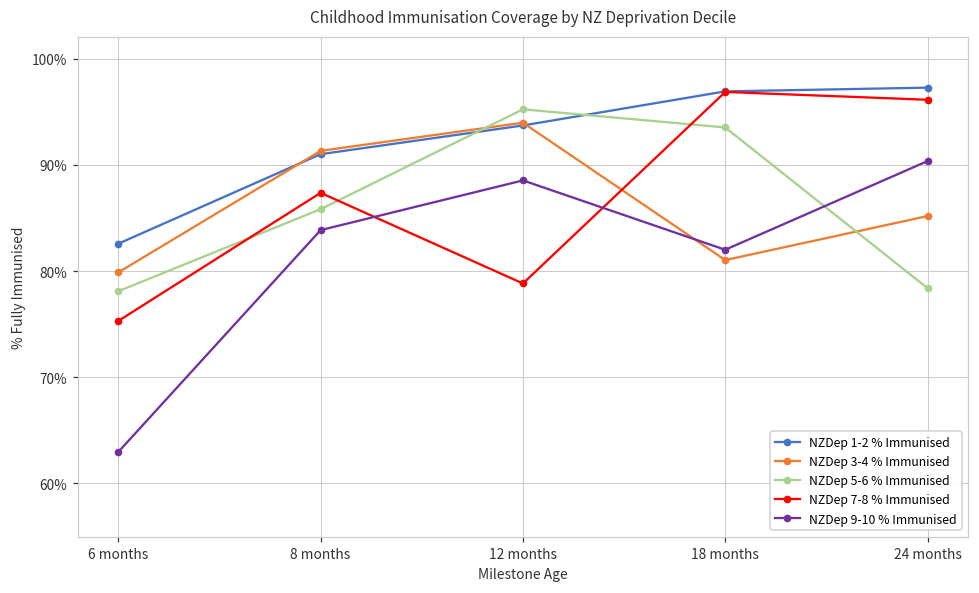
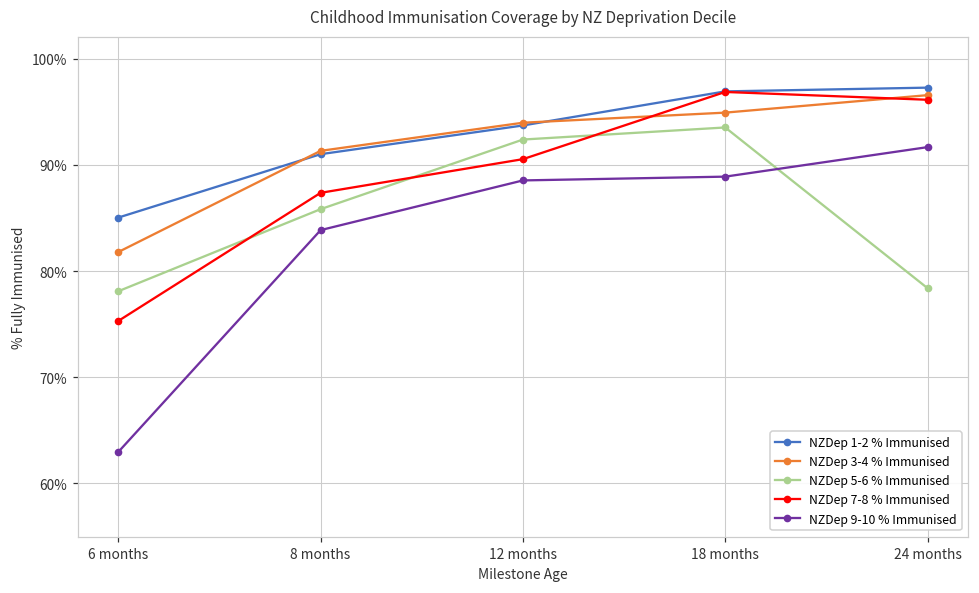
  {
    "NZDep 1-2 % Immunised": {
-     "6 months": "83%",
+     "6 months": "85%",
      "8 months": "91%",
      "24 months": "97%"
    },
    "NZDep 3-4 % Immunised": {
-     "6 months": "80%",
+     "6 months": "82%",
      "8 months": "91%",
-     "18 months": "81%",
-     "24 months": "85%"
+     "18 months": "95%",
+     "24 months": "97%"
    },
    "NZDep 5-6 % Immunised": {
      "6 months": "78%",
      "8 months": "86%",
-     "12 months": "95%",
+     "12 months": "92%",
      "18 months": "94%",
      "24 months": "78%"
    },
    "NZDep 7-8 % Immunised": {
      "6 months": "75%",
      "8 months": "87%",
-     "12 months": "79%",
+     "12 months": "91%",
      "24 months": "96%"
    },
    "NZDep 9-10 % Immunised": {
      "6 months": "63%",
      "8 months": "84%",
      "12 months": "89%",
-     "18 months": "82%",
-     "24 months": "90%"
+     "18 months": "89%",
+     "24 months": "92%"
    }
  }
